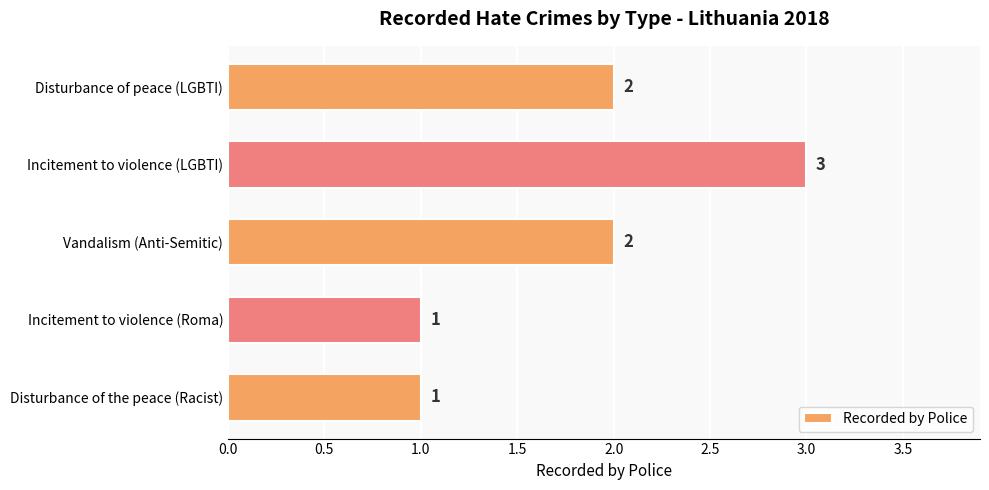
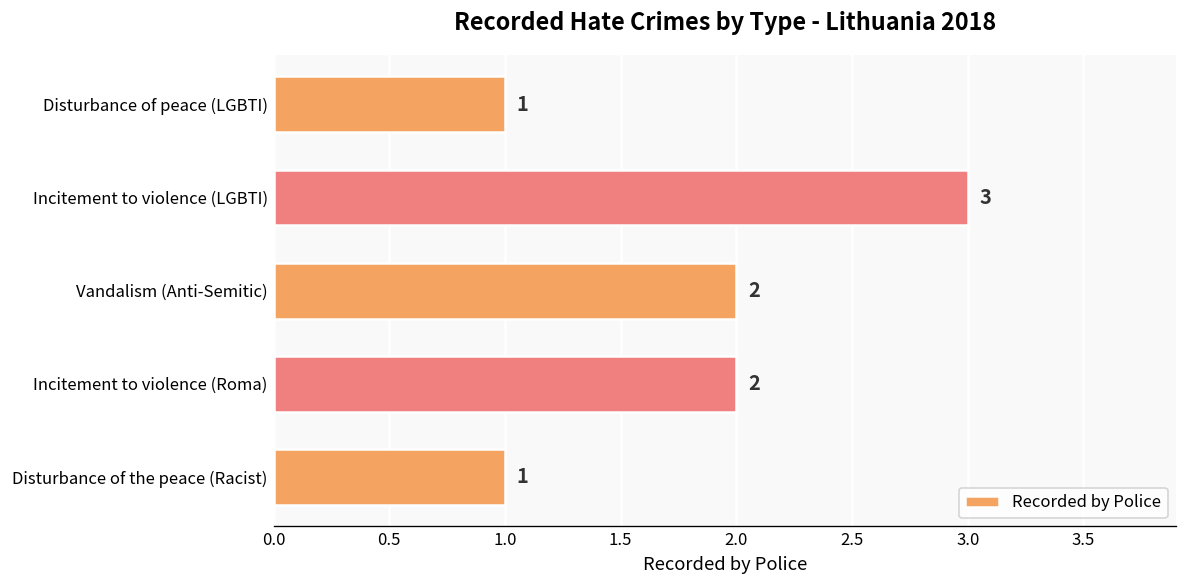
  {
-   "Disturbance of peace (LGBTI)": 2,
+   "Disturbance of peace (LGBTI)": 1,
    "Incitement to violence (LGBTI)": 3,
    "Vandalism (Anti-Semitic)": 2,
-   "Incitement to violence (Roma)": 1,
+   "Incitement to violence (Roma)": 2,
    "Disturbance of the peace (Racist)": 1
  }
